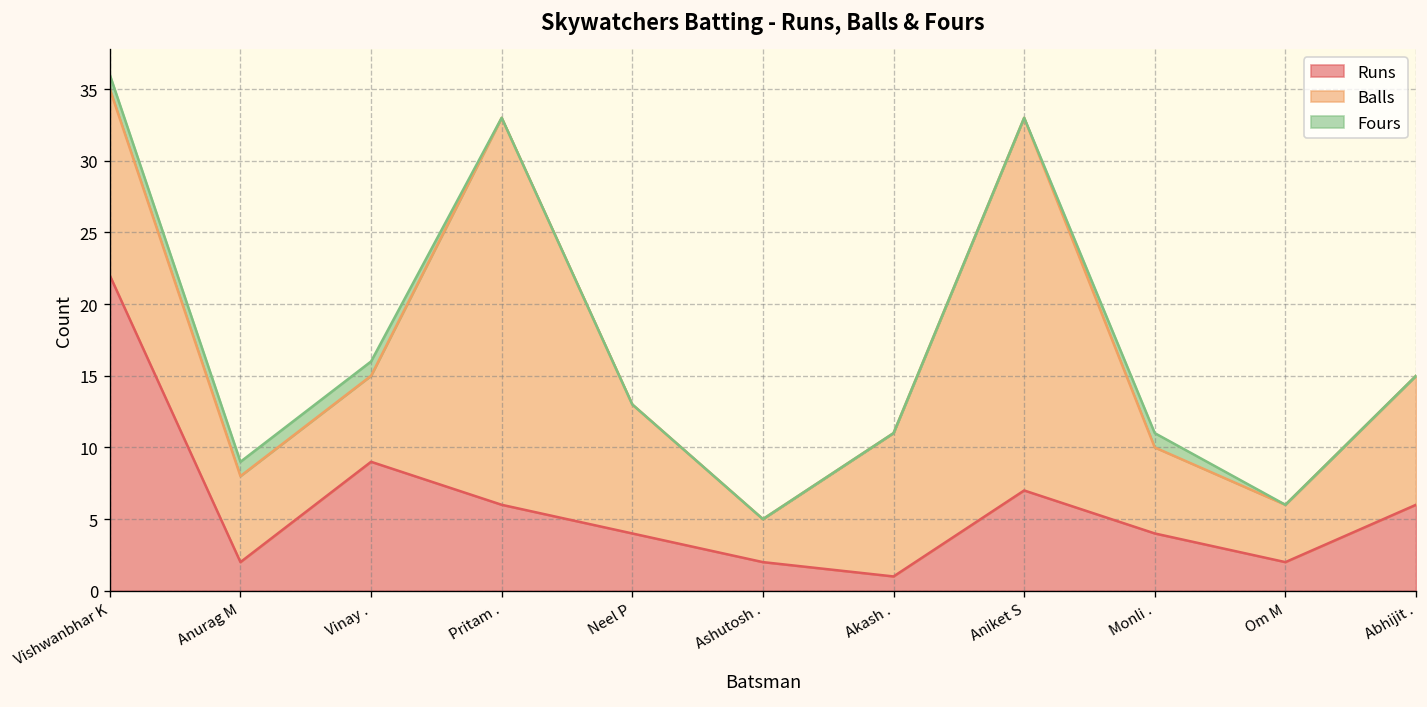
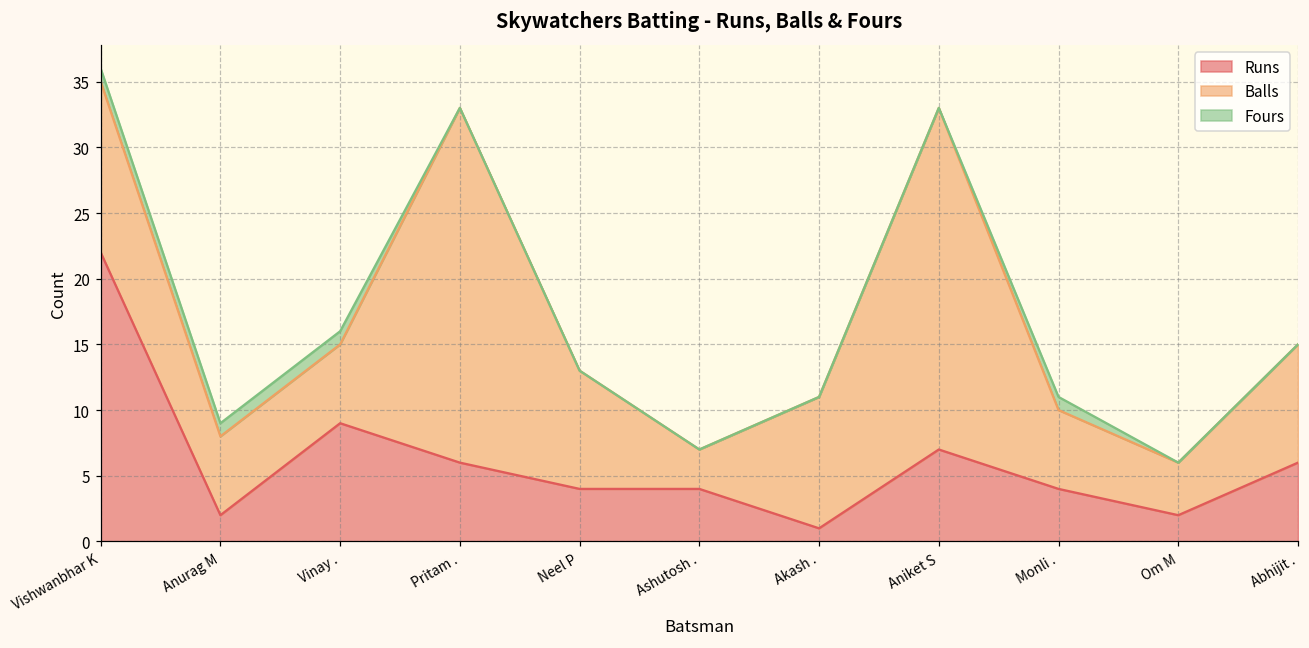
  {
    "Runs": {
      "Vishwanbhar K": 22,
      "Anurag M": 2,
      "Vinay .": 9,
      "Pritam .": 6,
      "Neel P": 4,
-     "Ashutosh .": 2,
+     "Ashutosh .": 4,
      "Akash .": 1,
      "Aniket S": 7,
      "Monli .": 4,
      "Om M": 2,
      "Abhijit .": 6
    },
    "Balls": {
      "Vishwanbhar K": 13,
      "Anurag M": 6,
      "Vinay .": 6,
      "Monli .": 6
    },
    "Fours": {
      "Vishwanbhar K": 1,
      "Anurag M": 1,
      "Vinay .": 1,
      "Monli .": 1
    }
  }
